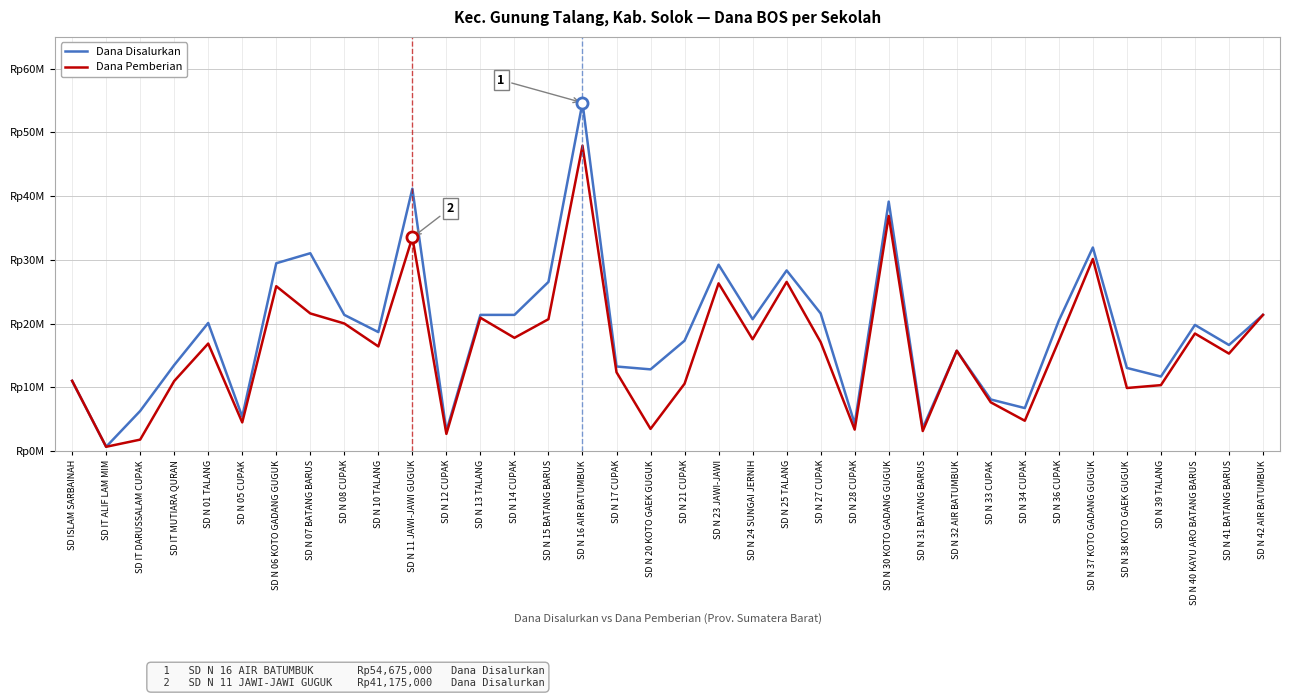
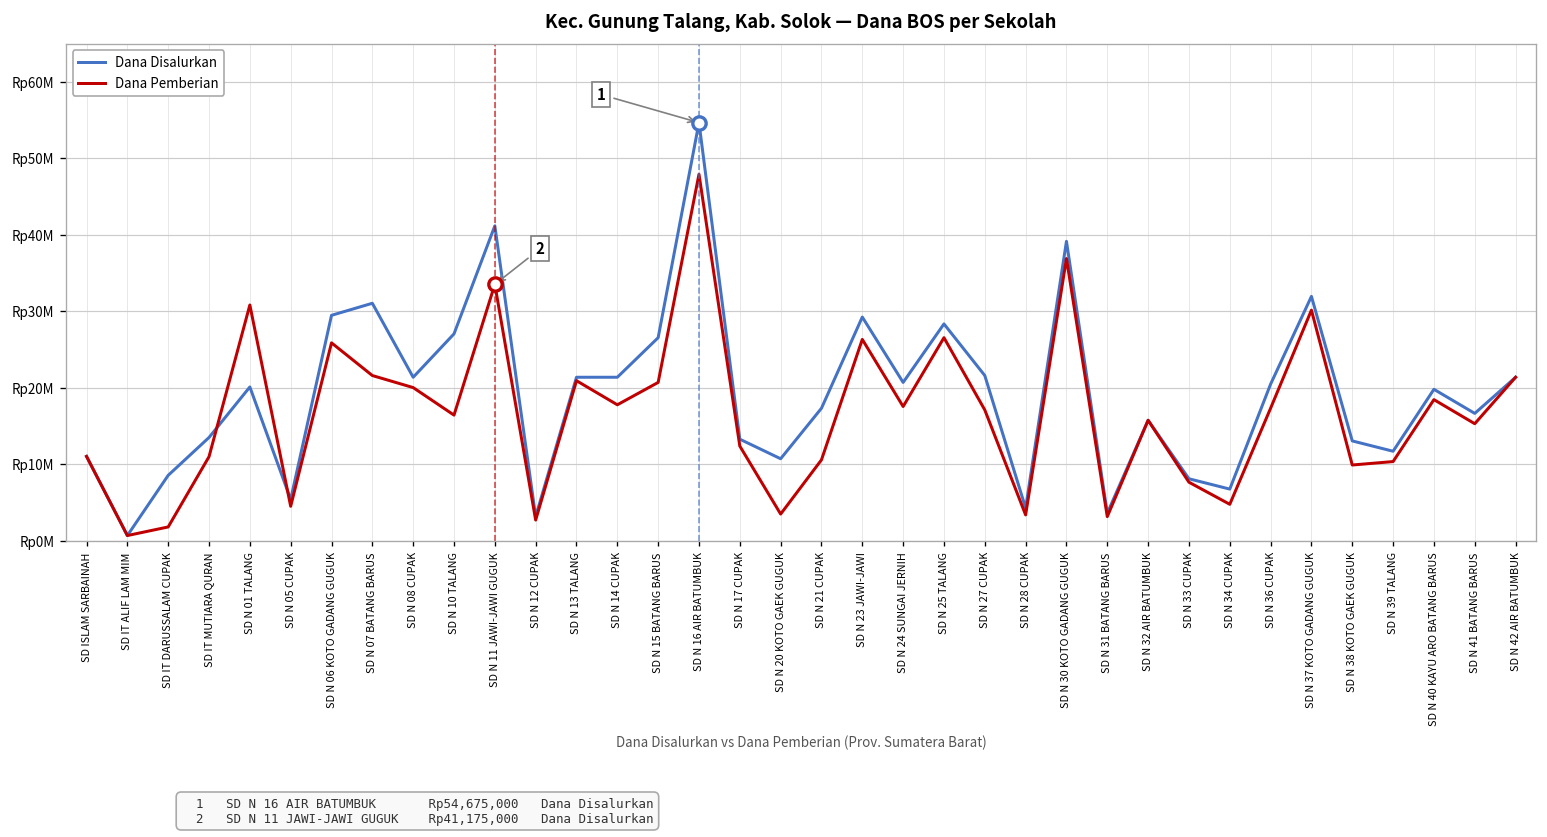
  {
    "Dana Disalurkan": {
-     "SD IT DARUSSALAM CUPAK": "Rp6000000",
+     "SD IT DARUSSALAM CUPAK": "Rp9000000",
      "SD IT MUTIARA QURAN": "Rp14000000",
      "SD N 01 TALANG": "Rp20000000",
      "SD N 05 CUPAK": "Rp5000000",
      "SD N 06 KOTO GADANG GUGUK": "Rp29000000",
      "SD N 07 BATANG BARUS": "Rp31000000",
      "SD N 08 CUPAK": "Rp21000000",
-     "SD N 10 TALANG": "Rp19000000",
+     "SD N 10 TALANG": "Rp27000000",
      "SD N 11 JAWI-JAWI GUGUK": "Rp41000000",
      "SD N 12 CUPAK": "Rp3000000",
      "SD N 13 TALANG": "Rp21000000",
      "SD N 14 CUPAK": "Rp21000000",
      "SD N 15 BATANG BARUS": "Rp27000000",
      "SD N 17 CUPAK": "Rp13000000",
-     "SD N 20 KOTO GAEK GUGUK": "Rp13000000",
+     "SD N 20 KOTO GAEK GUGUK": "Rp11000000",
      "SD N 21 CUPAK": "Rp17000000",
      "SD N 23 JAWI-JAWI": "Rp29000000",
      "SD N 24 SUNGAI JERNIH": "Rp21000000",
      "SD N 25 TALANG": "Rp28000000",
      "SD N 27 CUPAK": "Rp22000000",
      "SD N 28 CUPAK": "Rp4000000",
      "SD N 30 KOTO GADANG GUGUK": "Rp39000000",
      "SD N 31 BATANG BARUS": "Rp4000000",
      "SD N 33 CUPAK": "Rp8000000",
      "SD N 34 CUPAK": "Rp7000000",
      "SD N 36 CUPAK": "Rp20000000",
      "SD N 37 KOTO GADANG GUGUK": "Rp32000000",
      "SD N 38 KOTO GAEK GUGUK": "Rp13000000",
      "SD N 39 TALANG": "Rp12000000",
      "SD N 40 KAYU ARO BATANG BARUS": "Rp20000000",
      "SD N 41 BATANG BARUS": "Rp17000000"
    },
    "Dana Pemberian": {
      "SD IT DARUSSALAM CUPAK": "Rp2000000",
      "SD IT MUTIARA QURAN": "Rp11000000",
-     "SD N 01 TALANG": "Rp17000000",
+     "SD N 01 TALANG": "Rp31000000",
      "SD N 05 CUPAK": "Rp5000000",
      "SD N 06 KOTO GADANG GUGUK": "Rp26000000",
      "SD N 07 BATANG BARUS": "Rp22000000",
      "SD N 08 CUPAK": "Rp20000000",
      "SD N 10 TALANG": "Rp16000000",
      "SD N 12 CUPAK": "Rp3000000",
      "SD N 13 TALANG": "Rp21000000",
      "SD N 14 CUPAK": "Rp18000000",
      "SD N 15 BATANG BARUS": "Rp21000000",
      "SD N 16 AIR BATUMBUK": "Rp48000000",
      "SD N 17 CUPAK": "Rp12000000",
      "SD N 20 KOTO GAEK GUGUK": "Rp3000000",
      "SD N 21 CUPAK": "Rp11000000",
      "SD N 23 JAWI-JAWI": "Rp26000000",
      "SD N 24 SUNGAI JERNIH": "Rp18000000",
      "SD N 25 TALANG": "Rp27000000",
      "SD N 27 CUPAK": "Rp17000000",
      "SD N 28 CUPAK": "Rp3000000",
      "SD N 30 KOTO GADANG GUGUK": "Rp37000000",
      "SD N 31 BATANG BARUS": "Rp3000000",
      "SD N 33 CUPAK": "Rp8000000",
      "SD N 34 CUPAK": "Rp5000000",
      "SD N 36 CUPAK": "Rp17000000",
      "SD N 37 KOTO GADANG GUGUK": "Rp30000000",
      "SD N 38 KOTO GAEK GUGUK": "Rp10000000",
      "SD N 39 TALANG": "Rp10000000",
      "SD N 40 KAYU ARO BATANG BARUS": "Rp18000000",
      "SD N 41 BATANG BARUS": "Rp15000000"
    }
  }
